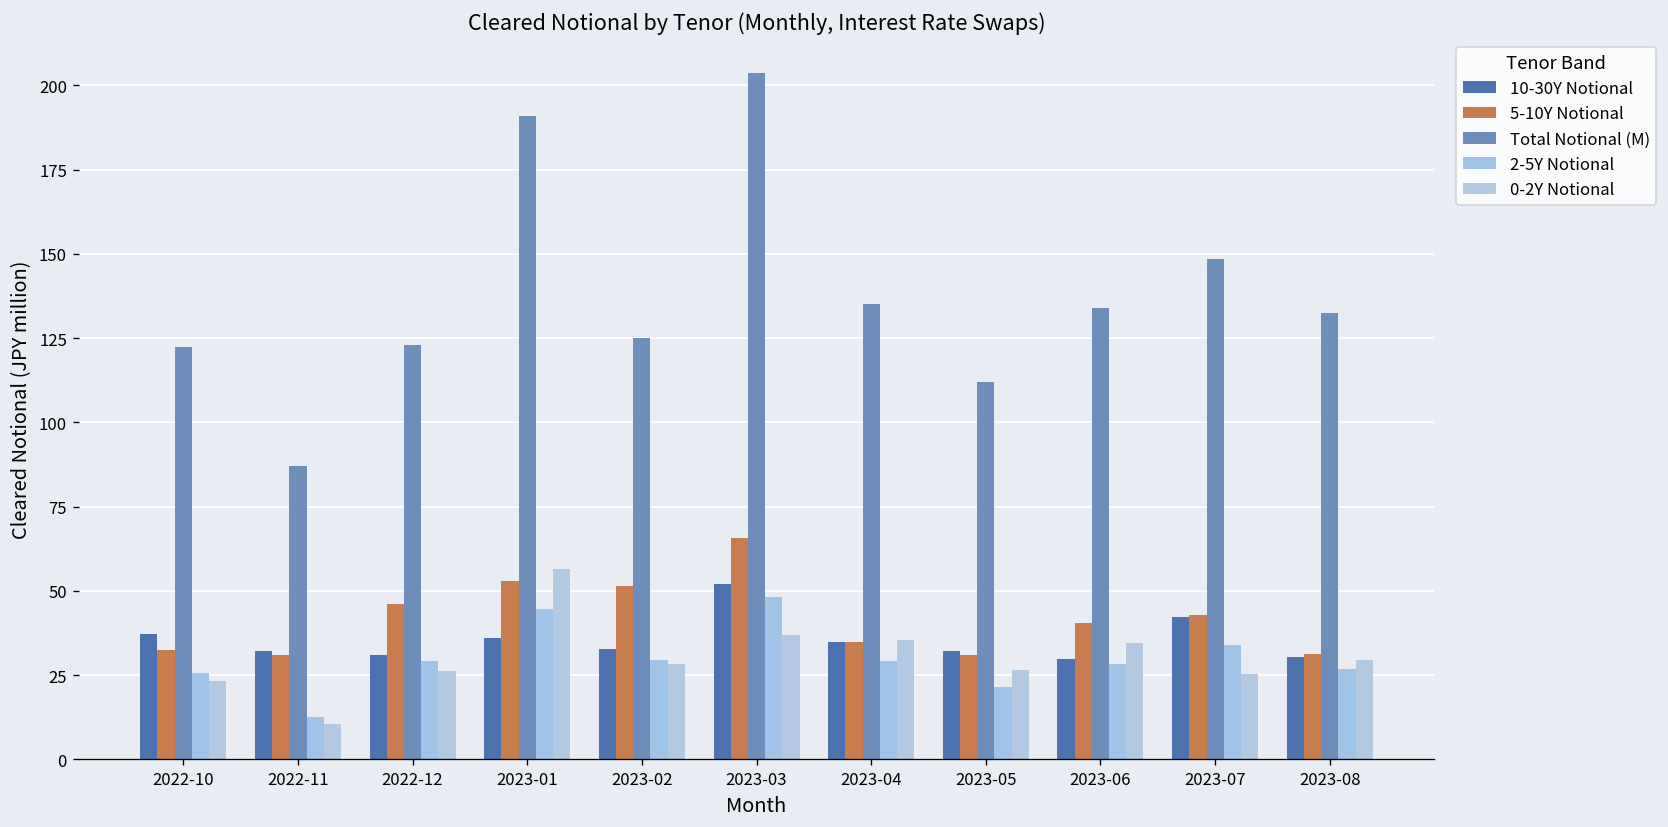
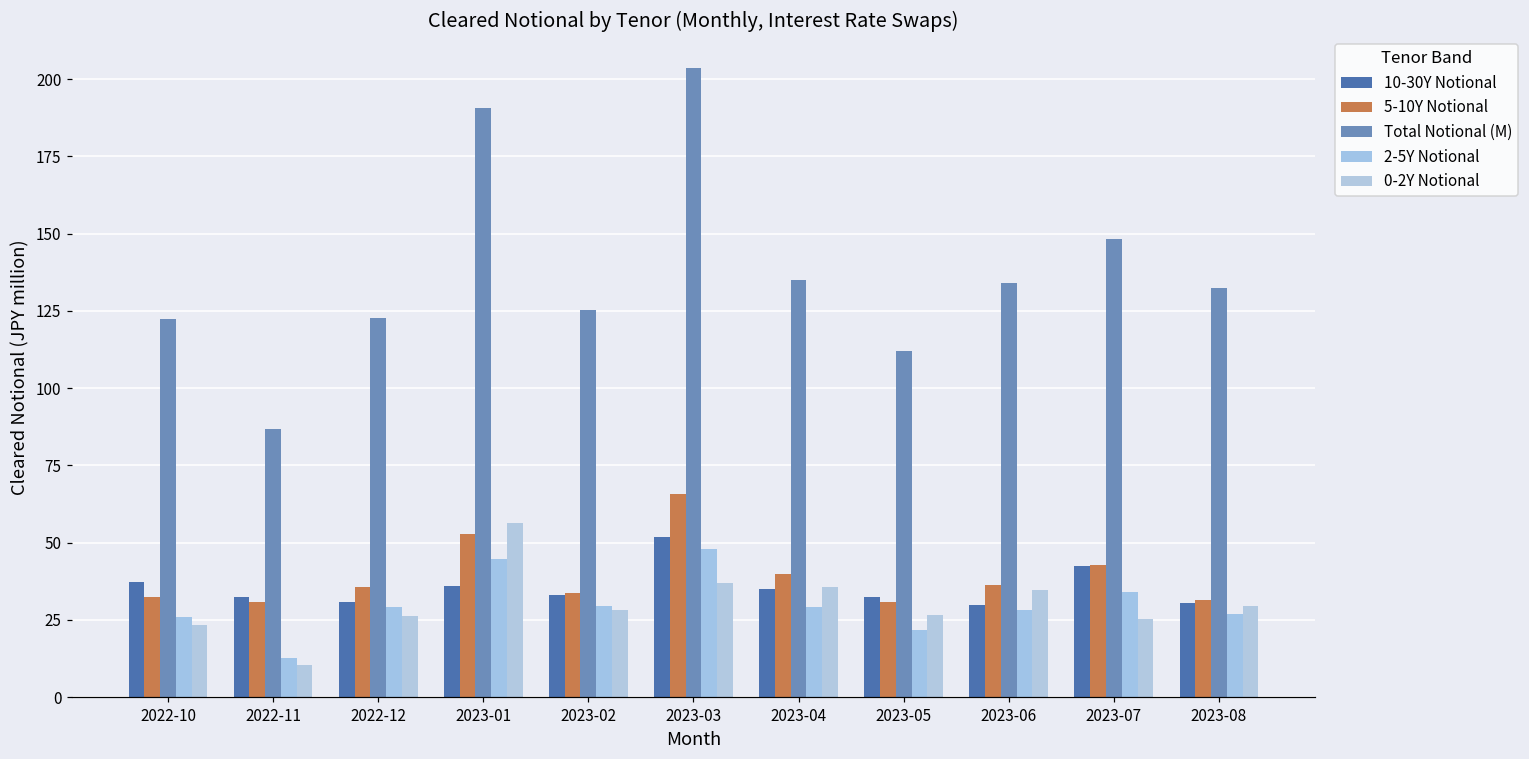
  {
    "5-10Y Notional": {
      "2022-10": 32,
      "2022-11": 31,
-     "2022-12": 46,
+     "2022-12": 36,
      "2023-01": 53,
-     "2023-02": 52,
+     "2023-02": 34,
      "2023-03": 66,
-     "2023-04": 35,
+     "2023-04": 40,
      "2023-05": 31,
-     "2023-06": 41,
+     "2023-06": 36,
      "2023-07": 43,
      "2023-08": 31
    }
  }
